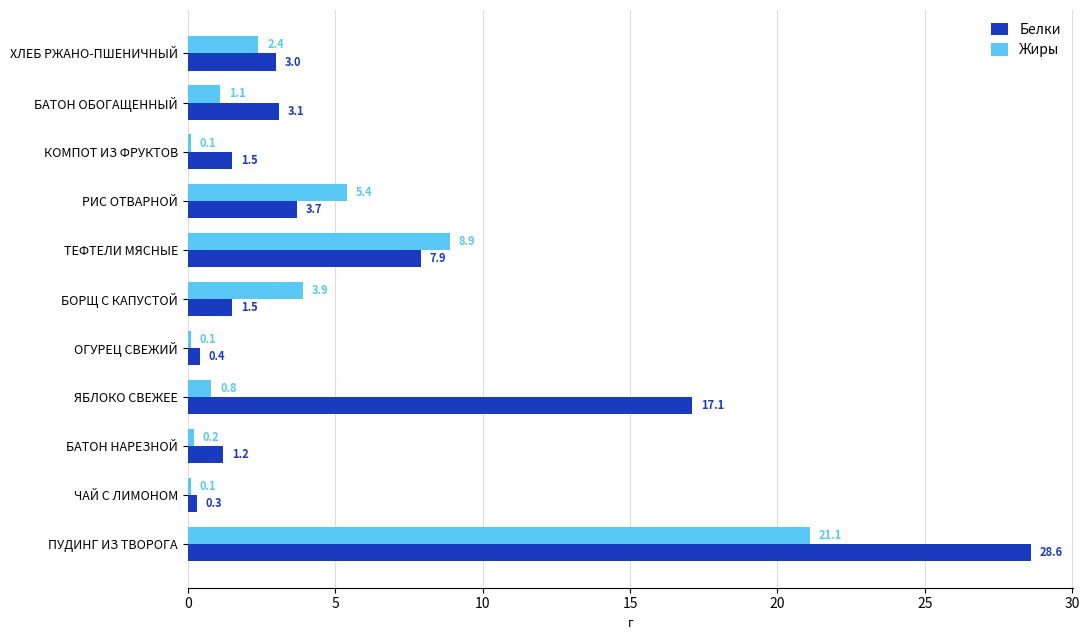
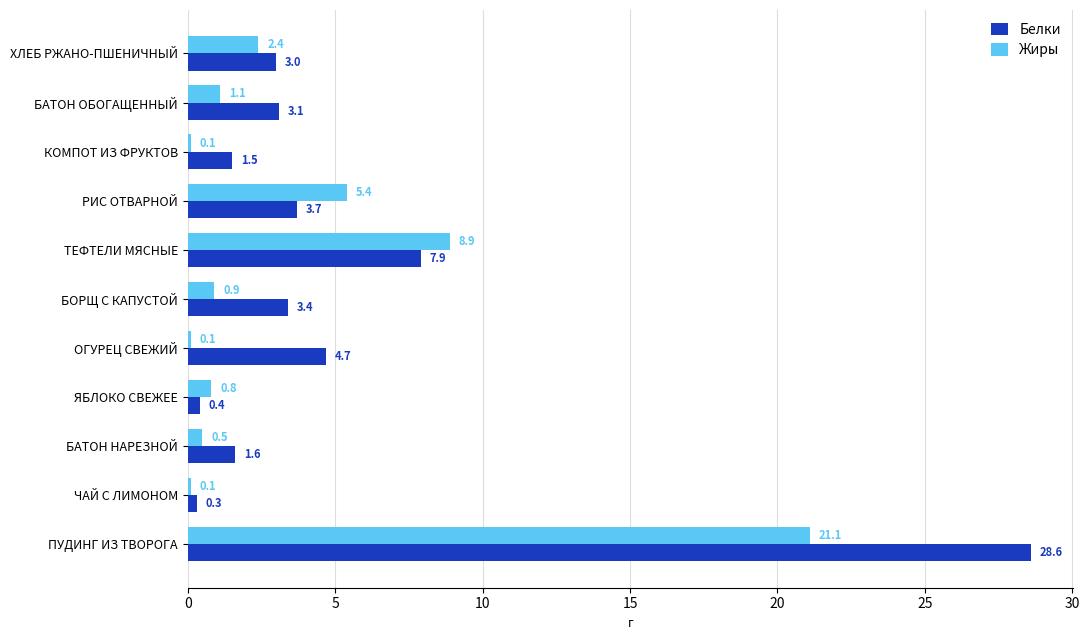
  {
    "Белки": {
      "ХЛЕБ РЖАНО-ПШЕНИЧНЫЙ": 3.0,
      "БАТОН ОБОГАЩЕННЫЙ": 3.1,
      "КОМПОТ ИЗ ФРУКТОВ": 1.5,
      "РИС ОТВАРНОЙ": 3.7,
      "ТЕФТЕЛИ МЯСНЫЕ": 7.9,
-     "БОРЩ С КАПУСТОЙ": 1.5,
-     "ОГУРЕЦ СВЕЖИЙ": 0.4,
-     "ЯБЛОКО СВЕЖЕЕ": 17.1,
-     "БАТОН НАРЕЗНОЙ": 1.2,
+     "БОРЩ С КАПУСТОЙ": 3.4,
+     "ОГУРЕЦ СВЕЖИЙ": 4.7,
+     "ЯБЛОКО СВЕЖЕЕ": 0.4,
+     "БАТОН НАРЕЗНОЙ": 1.6,
      "ЧАЙ С ЛИМОНОМ": 0.3,
      "ПУДИНГ ИЗ ТВОРОГА": 28.6
    },
    "Жиры": {
      "ХЛЕБ РЖАНО-ПШЕНИЧНЫЙ": 2.4,
      "БАТОН ОБОГАЩЕННЫЙ": 1.1,
      "КОМПОТ ИЗ ФРУКТОВ": 0.1,
      "РИС ОТВАРНОЙ": 5.4,
      "ТЕФТЕЛИ МЯСНЫЕ": 8.9,
-     "БОРЩ С КАПУСТОЙ": 3.9,
+     "БОРЩ С КАПУСТОЙ": 0.9,
      "ОГУРЕЦ СВЕЖИЙ": 0.1,
      "ЯБЛОКО СВЕЖЕЕ": 0.8,
-     "БАТОН НАРЕЗНОЙ": 0.2,
+     "БАТОН НАРЕЗНОЙ": 0.5,
      "ЧАЙ С ЛИМОНОМ": 0.1,
      "ПУДИНГ ИЗ ТВОРОГА": 21.1
    }
  }
